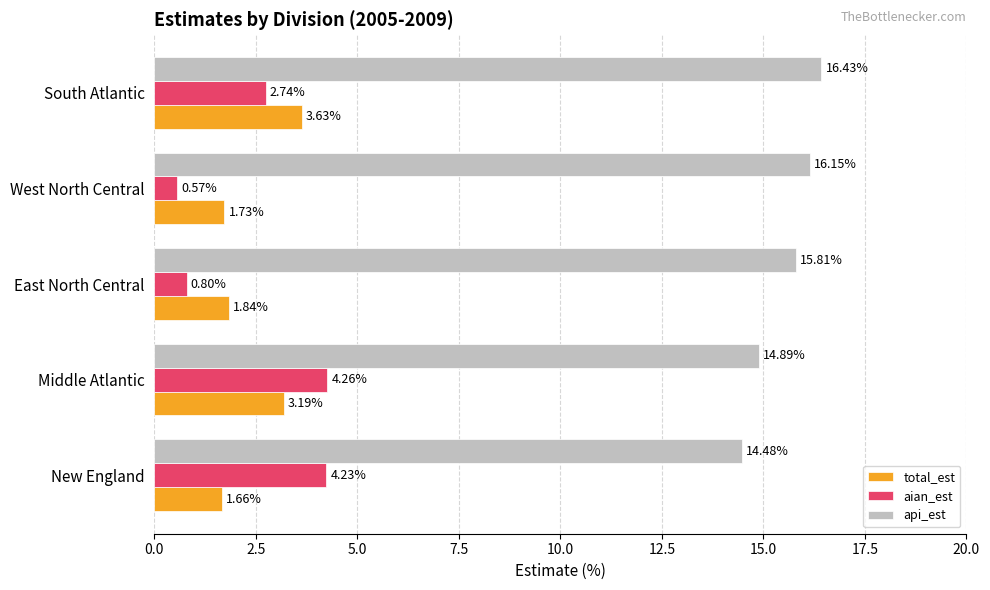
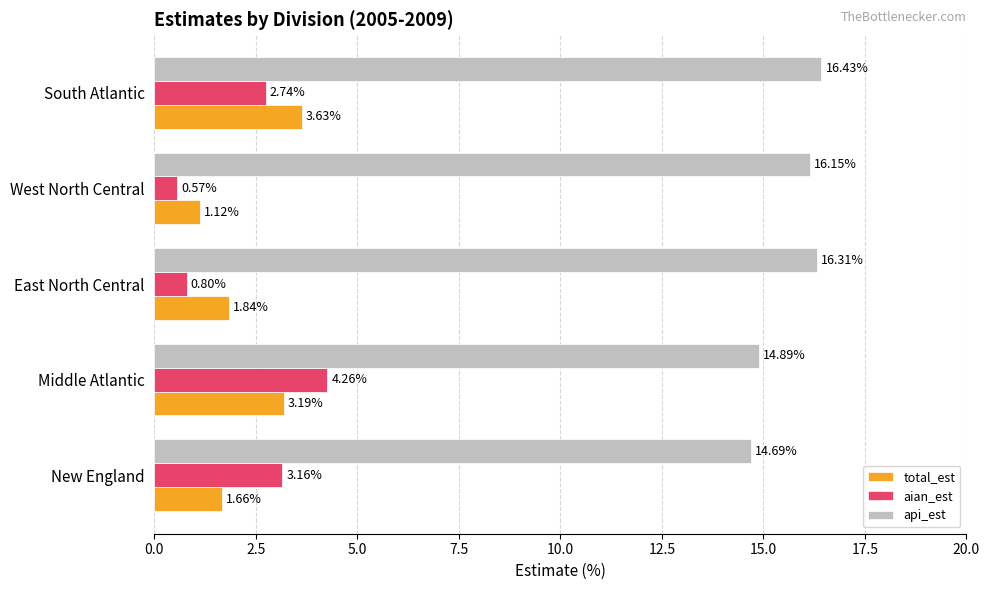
  {
    "total_est": {
      "South Atlantic": "3.63%",
-     "West North Central": "1.73%",
+     "West North Central": "1.12%",
      "East North Central": "1.84%",
      "Middle Atlantic": "3.19%",
      "New England": "1.66%"
    },
    "aian_est": {
      "South Atlantic": "2.74%",
      "West North Central": "0.57%",
      "East North Central": "0.80%",
      "Middle Atlantic": "4.26%",
-     "New England": "4.23%"
+     "New England": "3.16%"
    },
    "api_est": {
      "South Atlantic": "16.43%",
      "West North Central": "16.15%",
-     "East North Central": "15.81%",
+     "East North Central": "16.31%",
      "Middle Atlantic": "14.89%",
-     "New England": "14.48%"
+     "New England": "14.69%"
    }
  }
